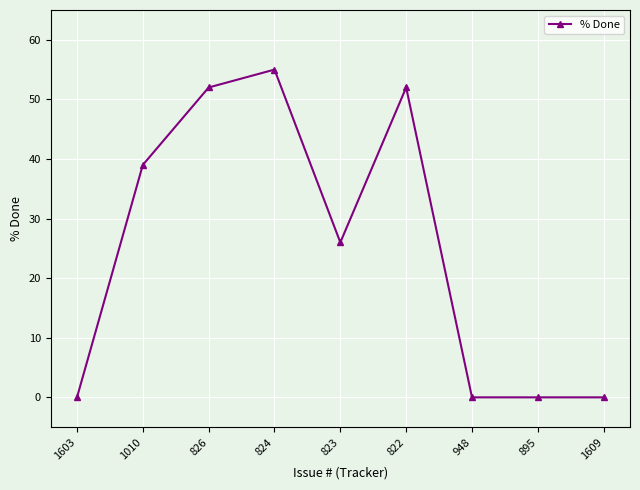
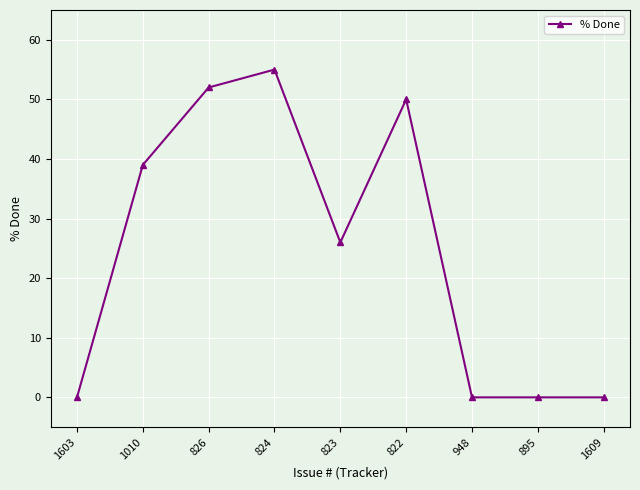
  {
    "1603": 0,
    "1010": 39,
    "826": 52,
    "824": 55,
    "823": 26,
-   "822": 52,
+   "822": 50,
    "948": 0,
    "895": 0,
    "1609": 0
  }
